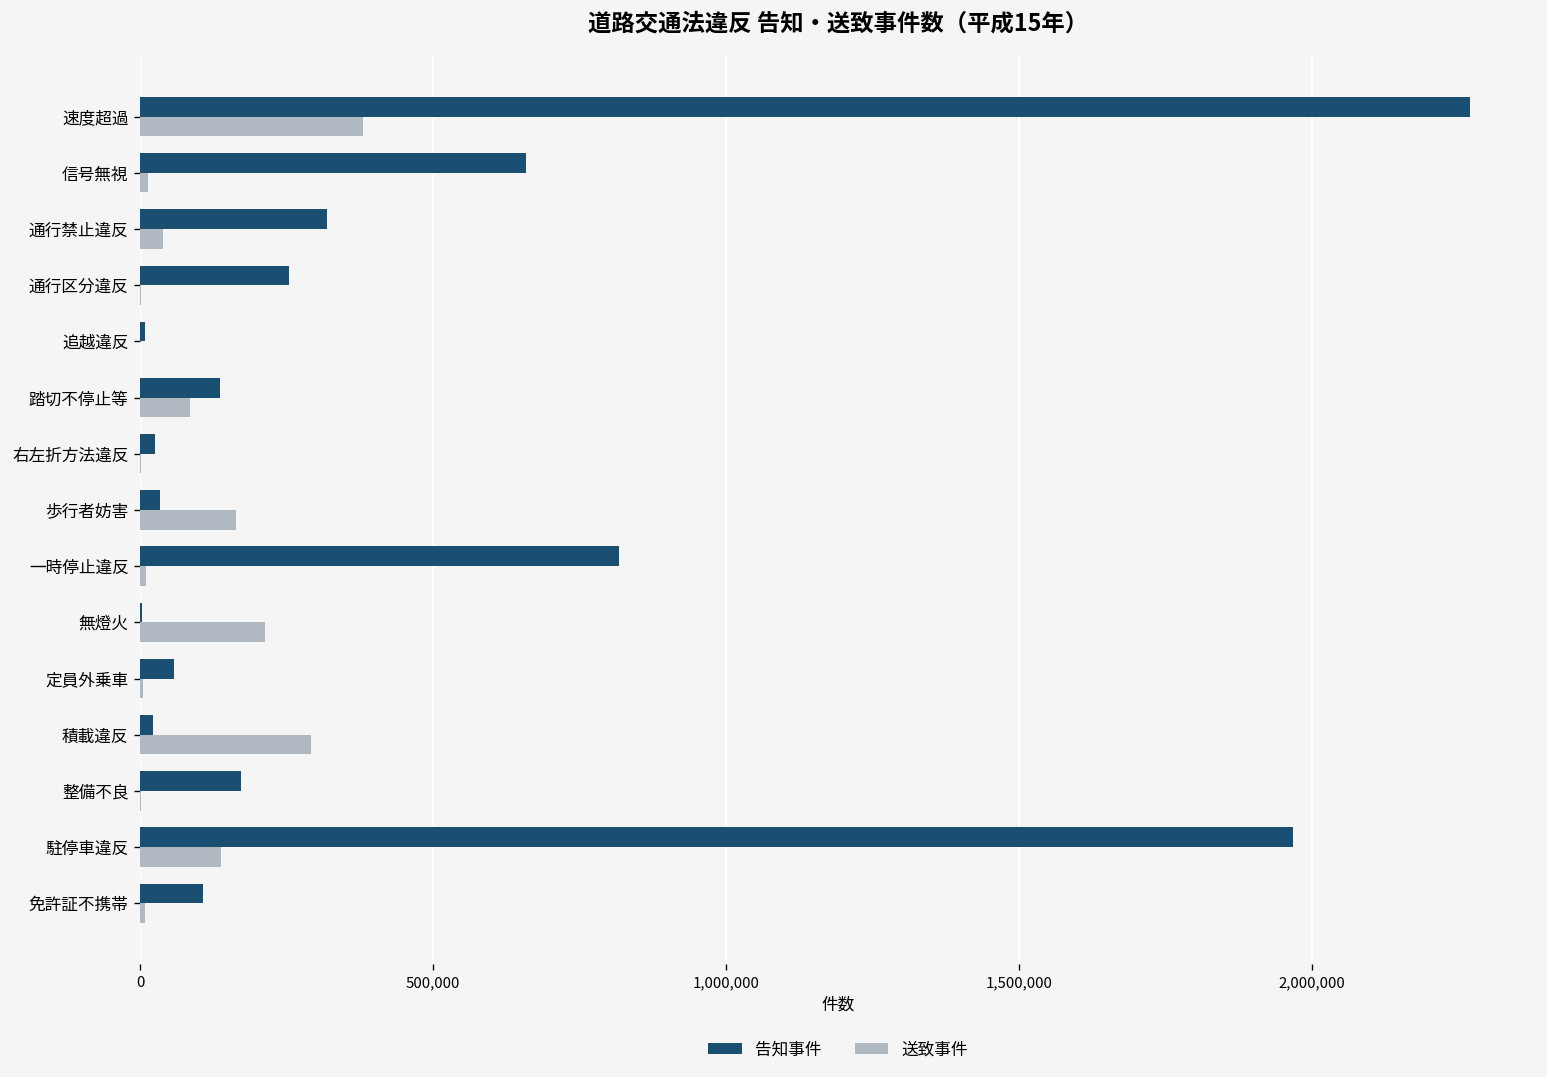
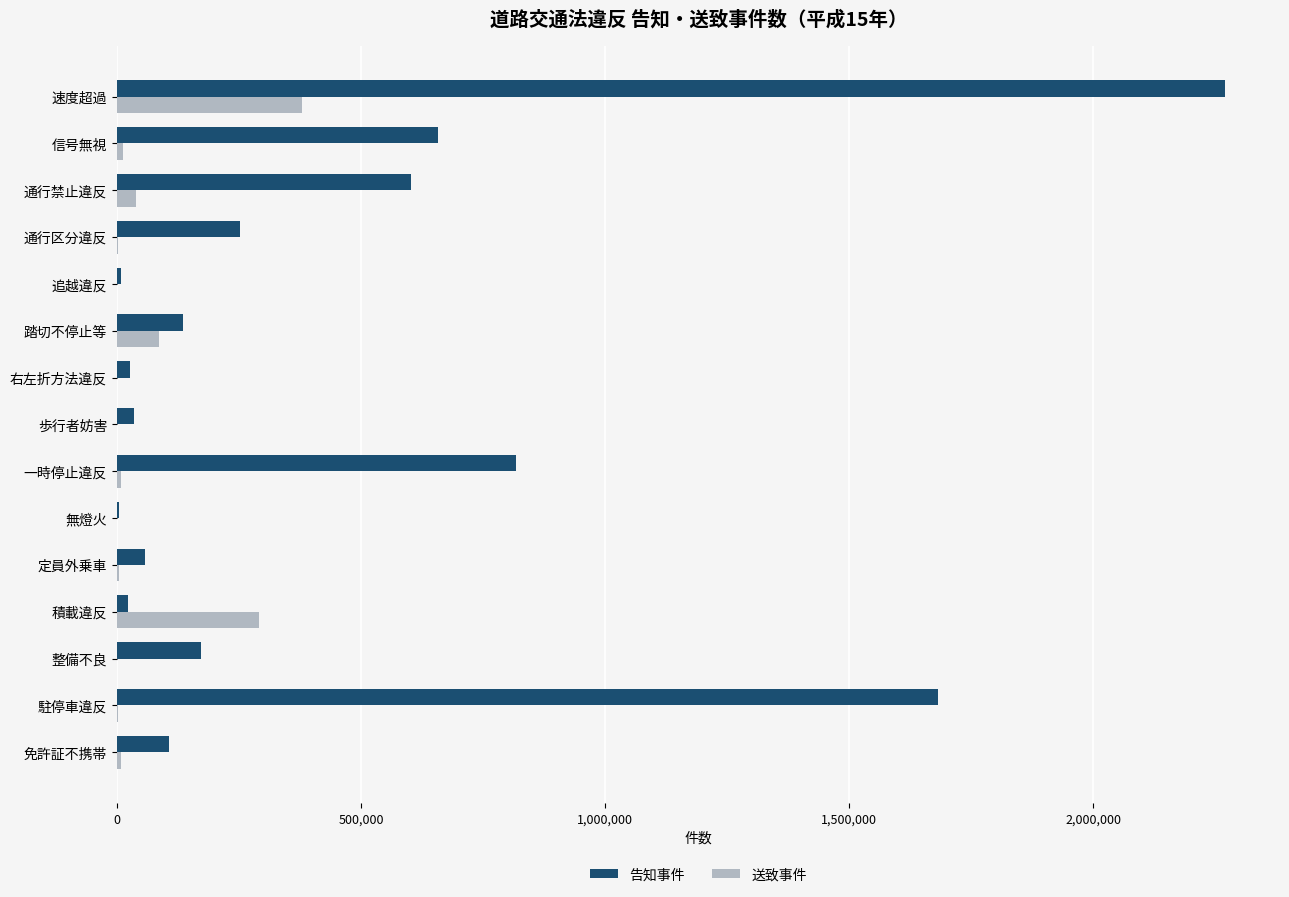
  {
    "告知事件": {
      "速度超過": "2,270,000",
      "信号無視": "660,000",
-     "通行禁止違反": "320,000",
+     "通行禁止違反": "600,000",
      "通行区分違反": "250,000",
      "追越違反": "10,000",
      "踏切不停止等": "140,000",
      "右左折方法違反": "30,000",
      "歩行者妨害": "30,000",
      "一時停止違反": "820,000",
      "定員外乗車": "60,000",
      "積載違反": "20,000",
      "整備不良": "170,000",
-     "駐停車違反": "1,970,000",
+     "駐停車違反": "1,680,000",
      "免許証不携帯": "110,000"
    },
    "送致事件": {
      "速度超過": "380,000",
      "信号無視": "10,000",
      "通行禁止違反": "40,000",
      "踏切不停止等": "90,000",
-     "歩行者妨害": "160,000",
+     "歩行者妨害": "0",
      "一時停止違反": "10,000",
-     "無燈火": "210,000",
+     "無燈火": "0",
      "積載違反": "290,000",
-     "駐停車違反": "140,000",
+     "駐停車違反": "0",
      "免許証不携帯": "10,000"
    }
  }
